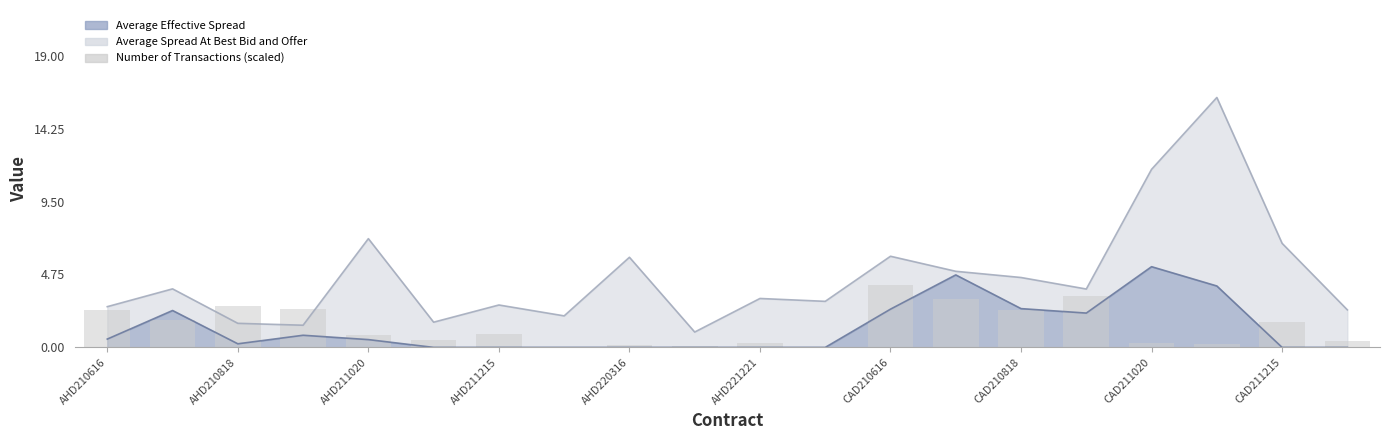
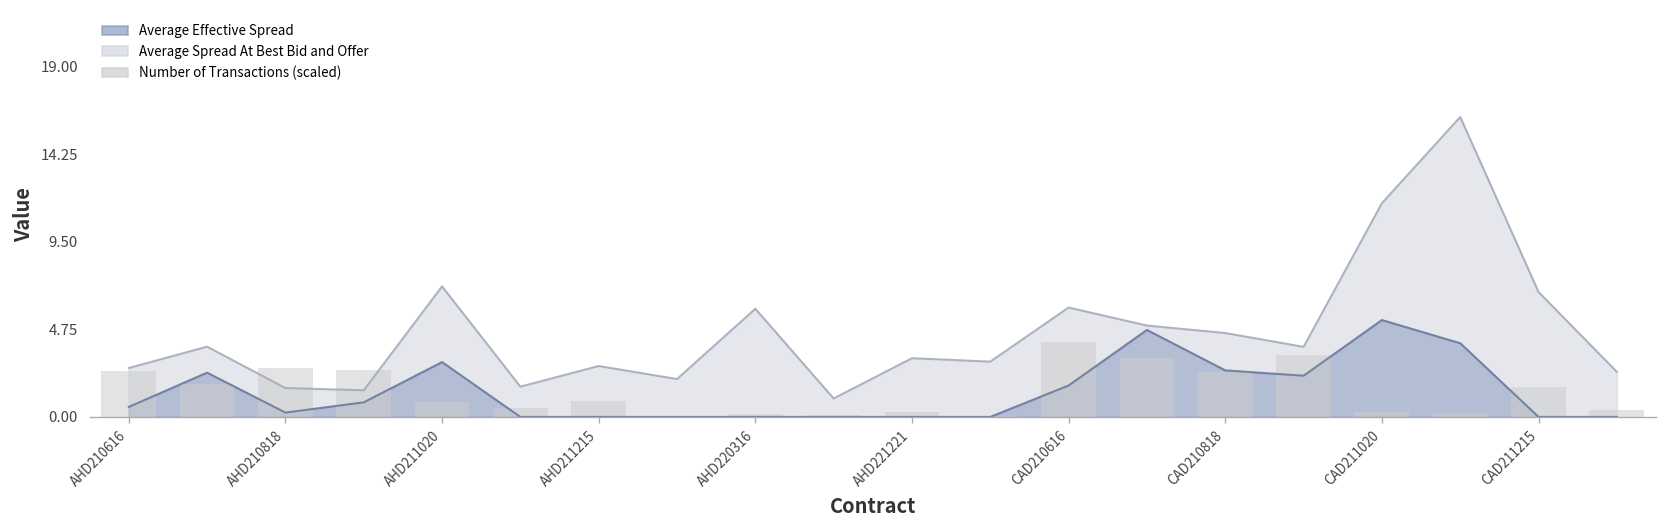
  {
    "Average Effective Spread": {
      "AHD210616": 0.5,
      "AHD210818": 0.2,
-     "AHD211020": 0.5,
+     "AHD211020": 3.0,
      "AHD211215": 0.0,
      "AHD220316": 0.0,
      "AHD221221": 0.0,
-     "CAD210616": 2.5,
+     "CAD210616": 1.7,
      "CAD210818": 2.5,
      "CAD211020": 5.3,
      "CAD211215": 0.0
    }
  }
